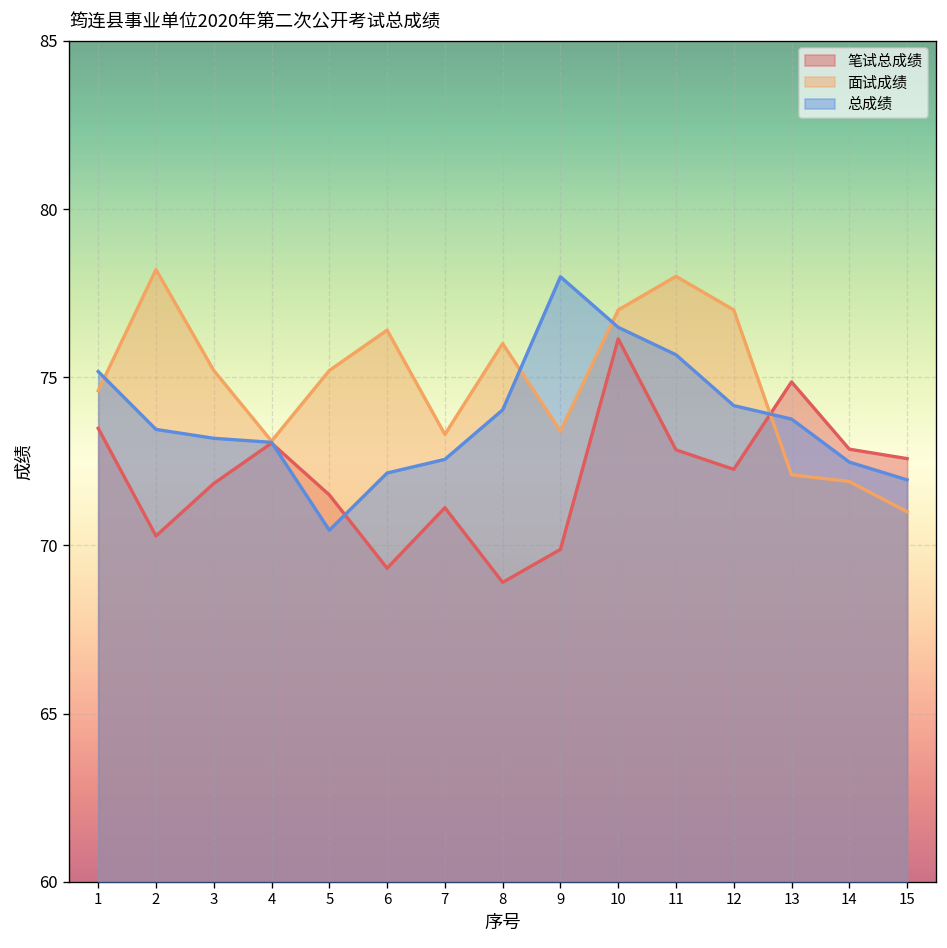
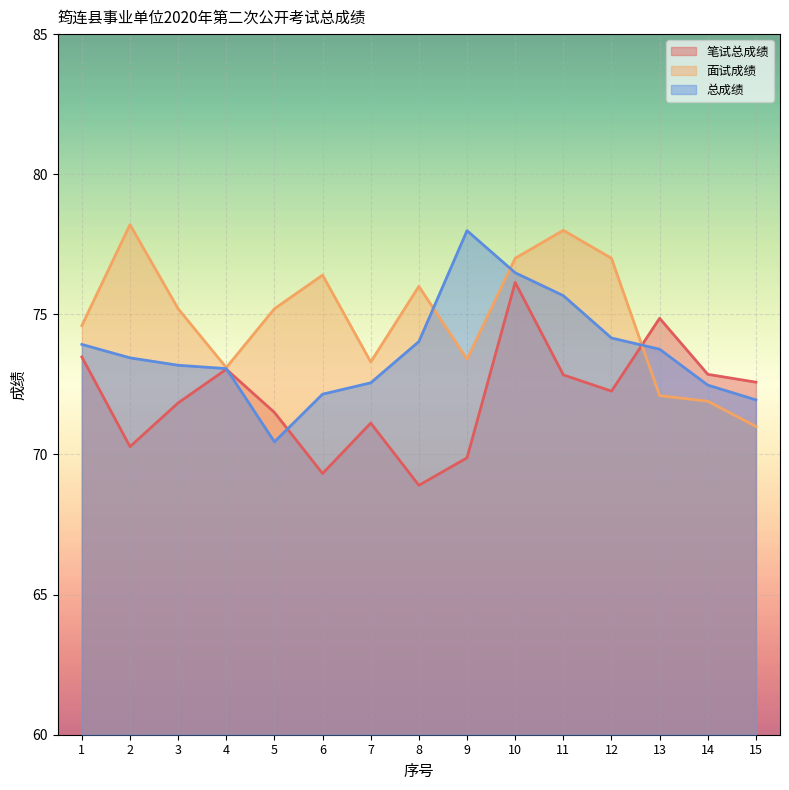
  {
    "总成绩": {
-     "1": 75.2,
+     "1": 73.9,
      "2": 73.4,
      "3": 73.2,
      "5": 70.5,
      "6": 72.2,
      "7": 72.6,
      "8": 74.0,
      "9": 78.0,
      "10": 76.5,
      "11": 75.7,
      "12": 74.2,
      "13": 73.8,
      "14": 72.5,
      "15": 71.9
    }
  }
